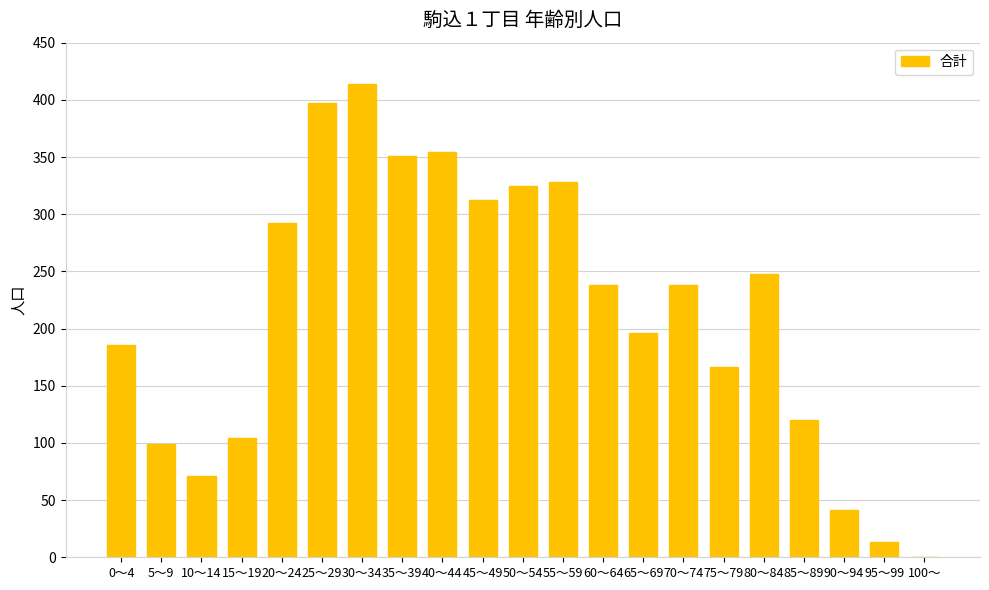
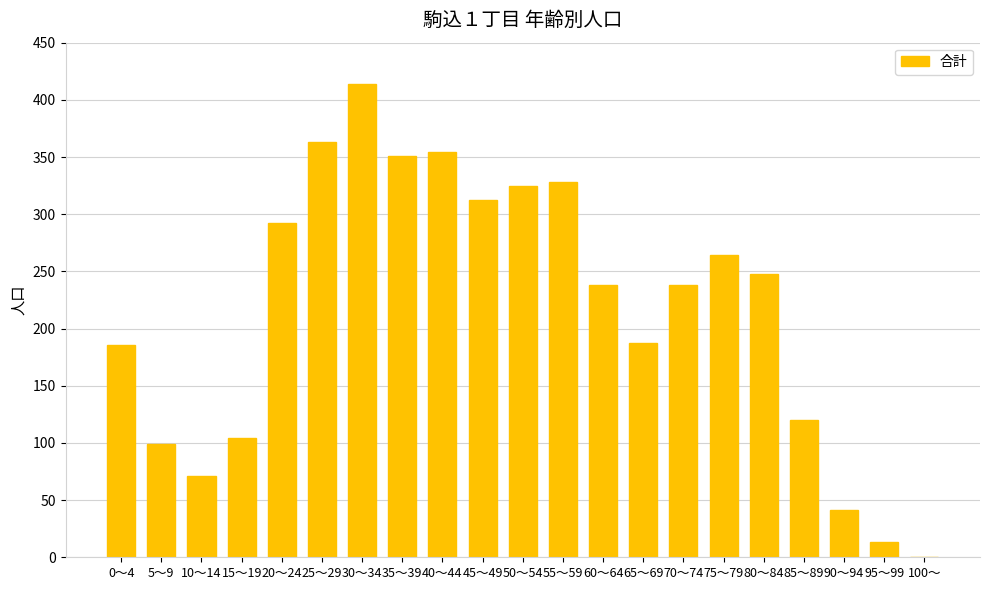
  {
    "0～4": 186,
    "5～9": 99,
    "10～14": 71,
    "15～19": 104,
    "20～24": 292,
-   "25～29": 397,
+   "25～29": 363,
    "30～34": 414,
    "35～39": 351,
    "40～44": 354,
    "45～49": 312,
    "50～54": 325,
    "55～59": 328,
    "60～64": 238,
-   "65～69": 196,
+   "65～69": 187,
    "70～74": 238,
-   "75～79": 166,
+   "75～79": 264,
    "80～84": 248,
    "85～89": 120,
    "90～94": 41,
    "95～99": 13,
    "100～": 0
  }
